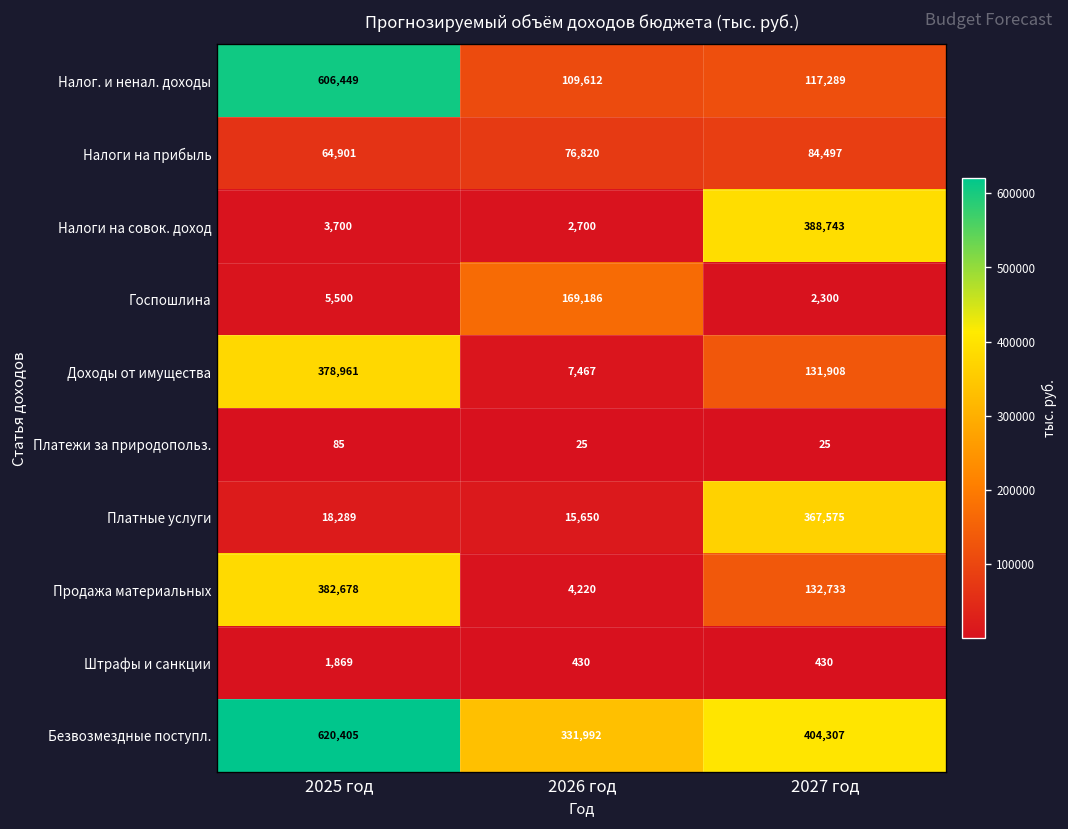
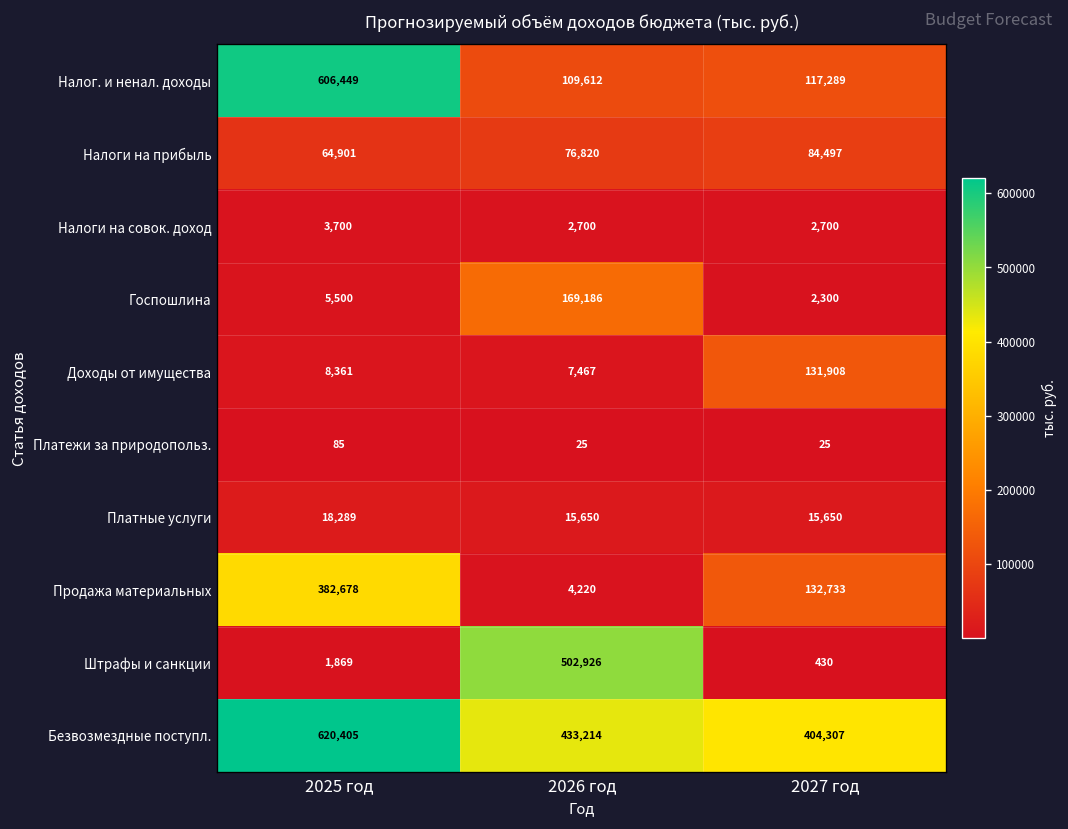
  {
    "Налог. и ненал. доходы": {
      "2025 год": "606,449",
      "2026 год": "109,612",
      "2027 год": "117,289"
    },
    "Налоги на прибыль": {
      "2025 год": "64,901",
      "2026 год": "76,820",
      "2027 год": "84,497"
    },
    "Налоги на совок. доход": {
      "2025 год": "3,700",
      "2026 год": "2,700",
-     "2027 год": "388,743"
+     "2027 год": "2,700"
    },
    "Госпошлина": {
      "2025 год": "5,500",
      "2026 год": "169,186",
      "2027 год": "2,300"
    },
    "Доходы от имущества": {
-     "2025 год": "378,961",
+     "2025 год": "8,361",
      "2026 год": "7,467",
      "2027 год": "131,908"
    },
    "Платежи за природопольз.": {
      "2025 год": "85",
      "2026 год": "25",
      "2027 год": "25"
    },
    "Платные услуги": {
      "2025 год": "18,289",
      "2026 год": "15,650",
-     "2027 год": "367,575"
+     "2027 год": "15,650"
    },
    "Продажа материальных": {
      "2025 год": "382,678",
      "2026 год": "4,220",
      "2027 год": "132,733"
    },
    "Штрафы и санкции": {
      "2025 год": "1,869",
-     "2026 год": "430",
+     "2026 год": "502,926",
      "2027 год": "430"
    },
    "Безвозмездные поступл.": {
      "2025 год": "620,405",
-     "2026 год": "331,992",
+     "2026 год": "433,214",
      "2027 год": "404,307"
    }
  }
